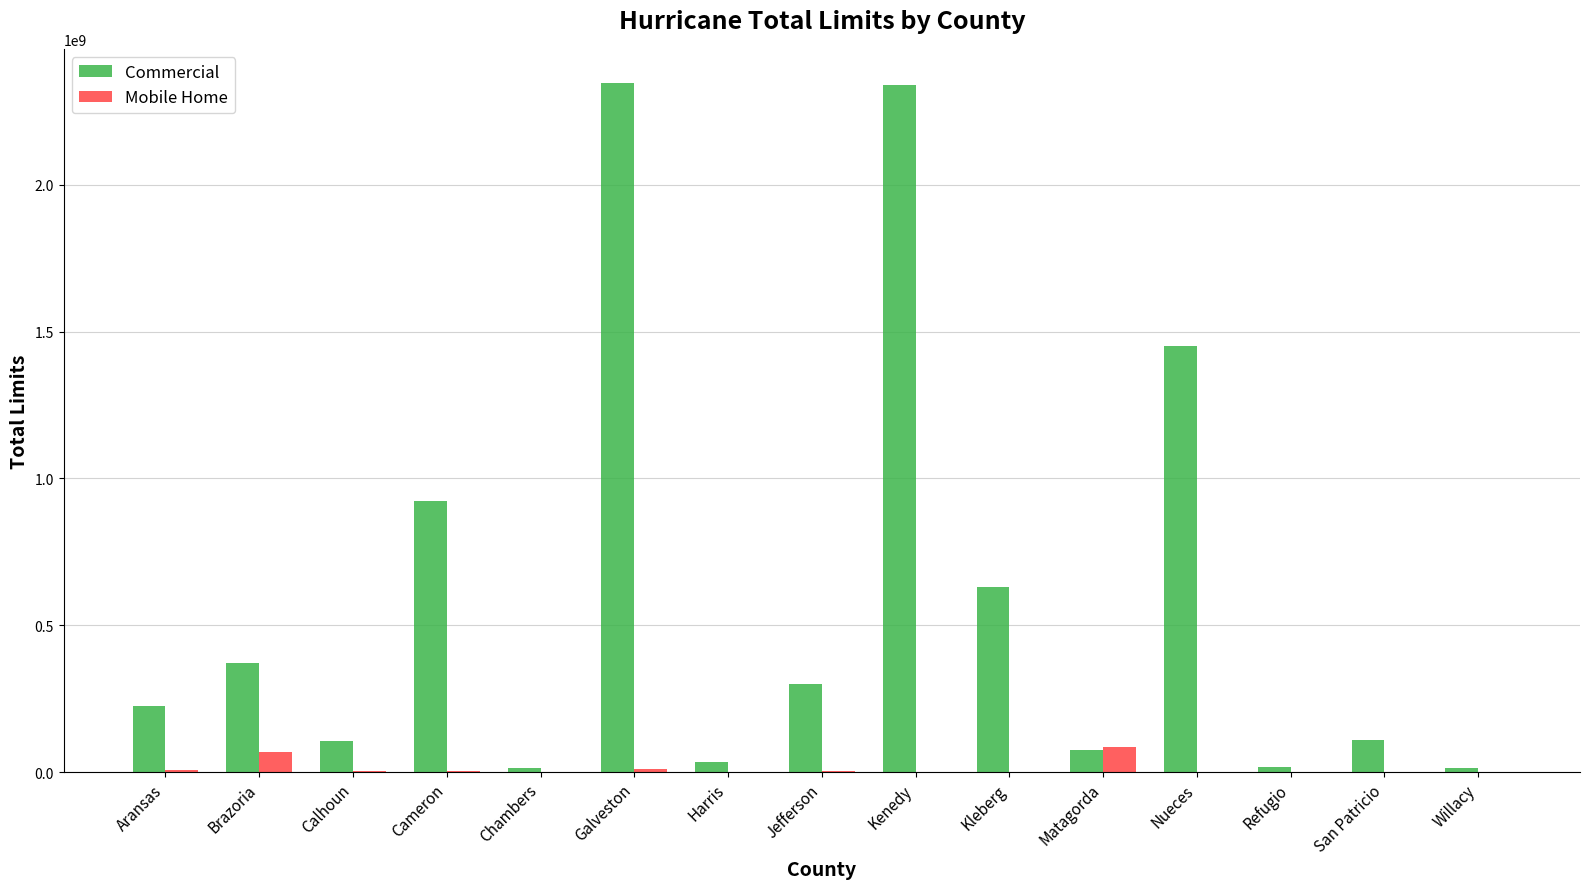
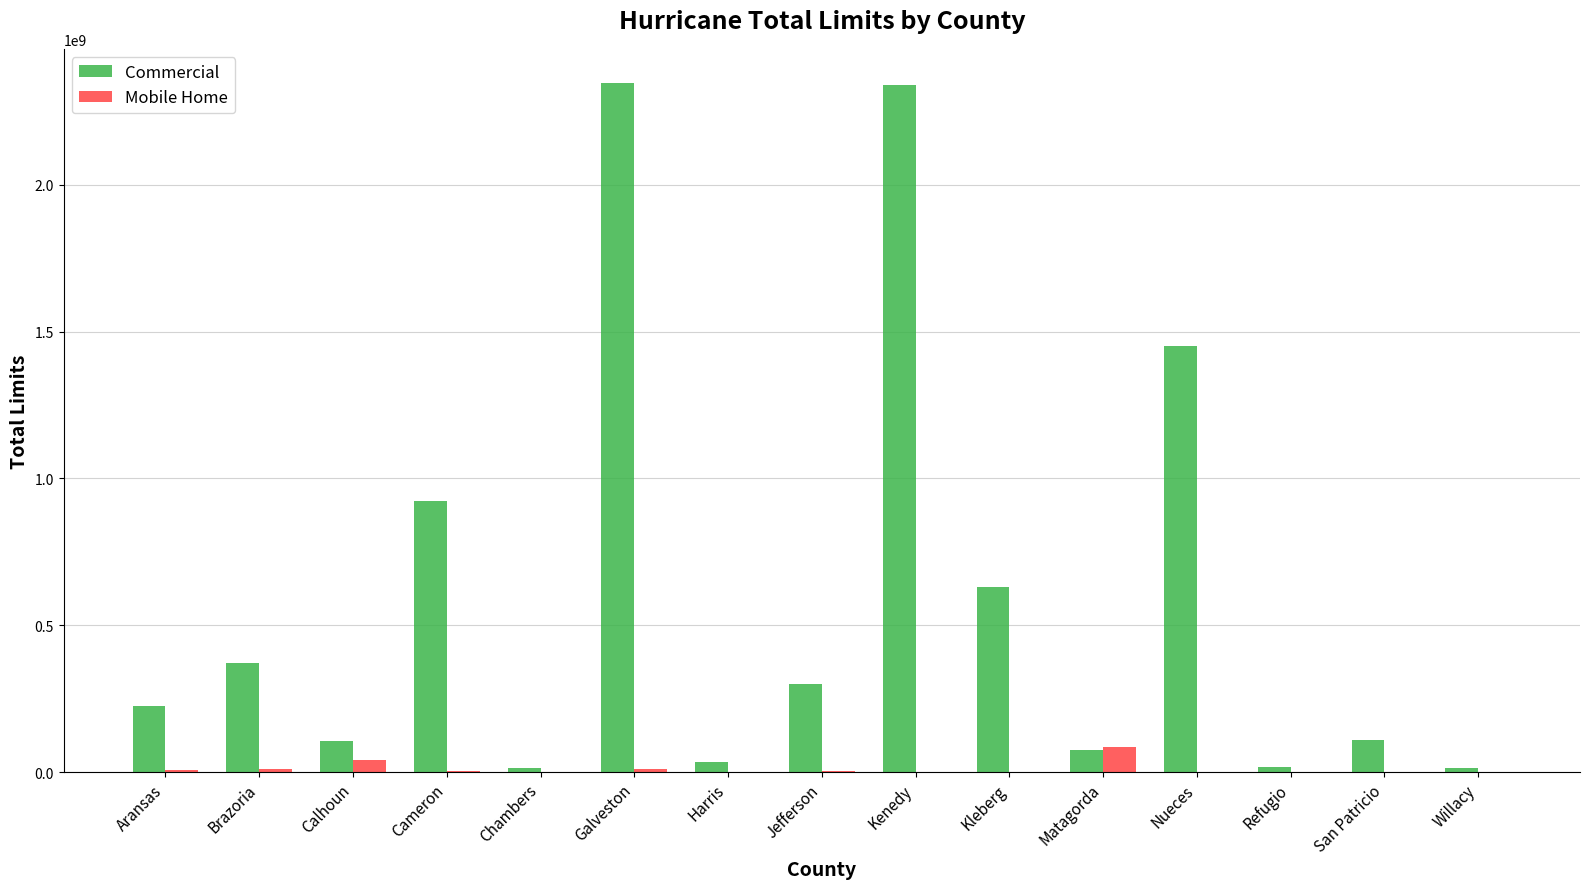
  {
    "Commercial": {
      "Aransas": 220000000,
      "Brazoria": 370000000,
      "Calhoun": 110000000,
      "Cameron": 920000000,
      "Chambers": 10000000,
      "Galveston": 2350000000,
      "Harris": 30000000,
      "Jefferson": 300000000,
      "Kenedy": 2340000000,
      "Kleberg": 630000000,
      "Matagorda": 70000000,
      "Nueces": 1450000000,
      "Refugio": 20000000,
      "San Patricio": 110000000,
      "Willacy": 10000000
    },
    "Mobile Home": {
-     "Brazoria": 70000000,
-     "Calhoun": 0,
+     "Brazoria": 10000000,
+     "Calhoun": 40000000,
      "Galveston": 10000000,
      "Kenedy": 0,
      "Matagorda": 90000000
    }
  }
